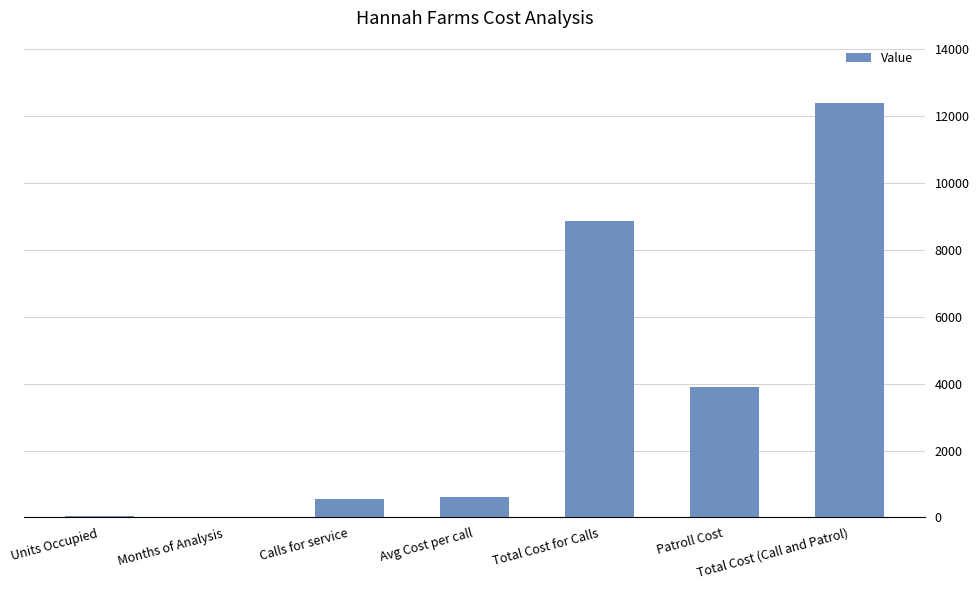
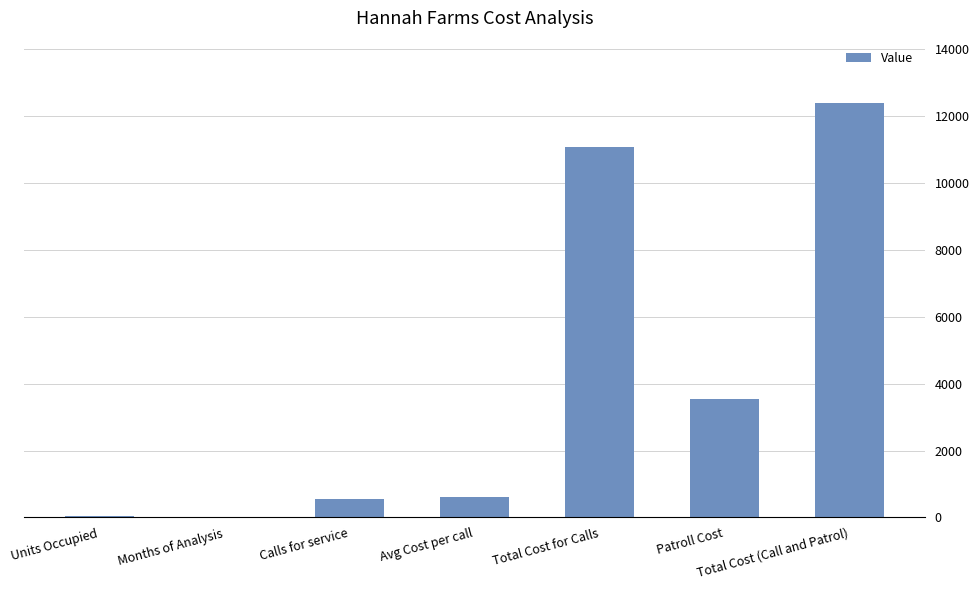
  {
    "Calls for service": 500,
    "Avg Cost per call": 600,
-   "Total Cost for Calls": 8900,
-   "Patroll Cost": 3900,
+   "Total Cost for Calls": 11100,
+   "Patroll Cost": 3500,
    "Total Cost (Call and Patrol)": 12400
  }
